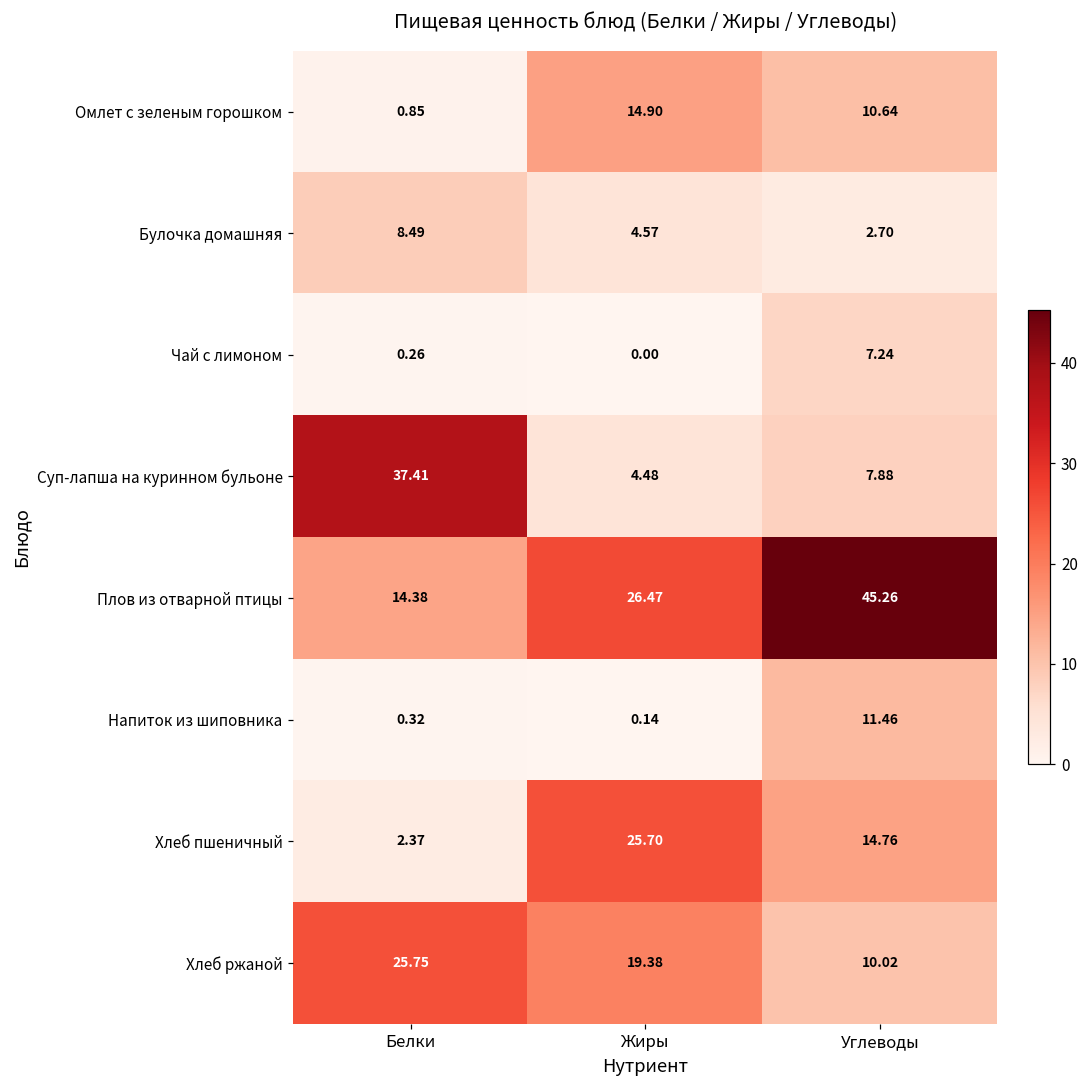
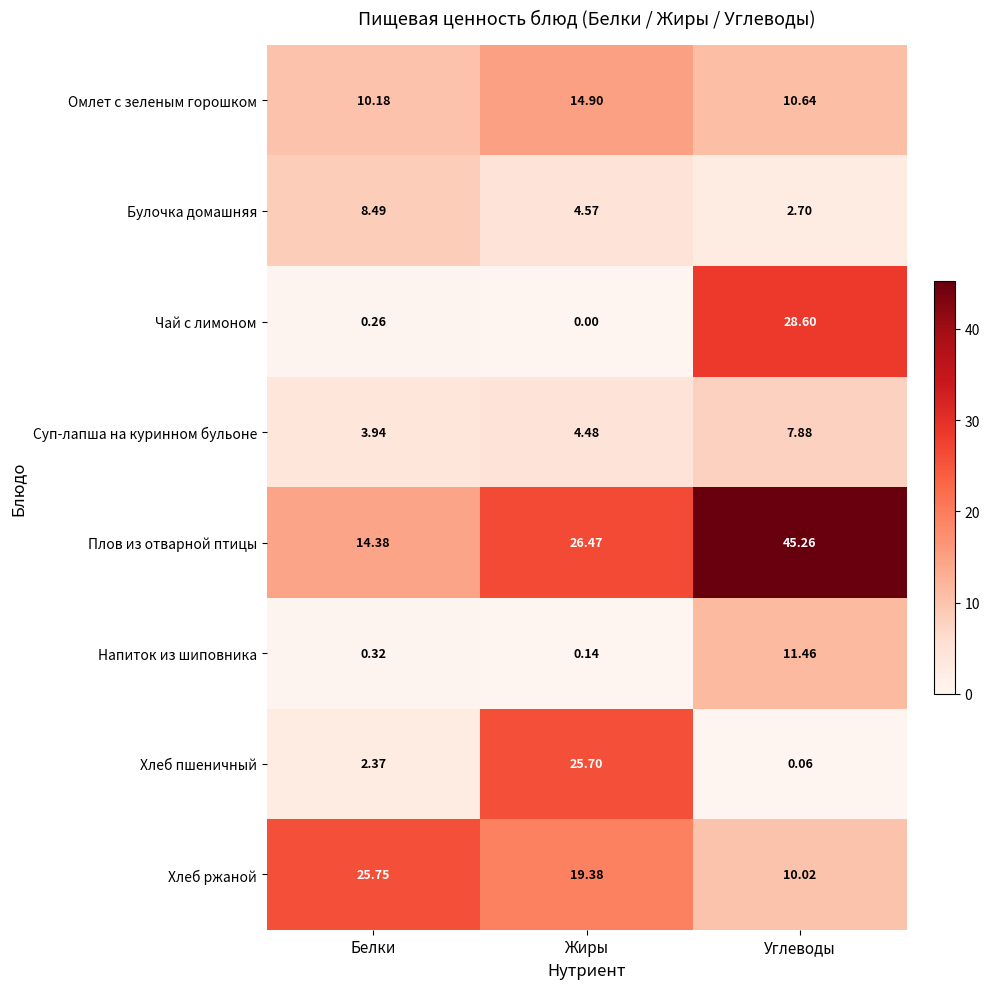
  {
    "Омлет с зеленым горошком": {
-     "Белки": 0.85,
+     "Белки": 10.18,
      "Жиры": 14.90,
      "Углеводы": 10.64
    },
    "Булочка домашняя": {
      "Белки": 8.49,
      "Жиры": 4.57,
      "Углеводы": 2.70
    },
    "Чай с лимоном": {
      "Белки": 0.26,
      "Жиры": 0.00,
-     "Углеводы": 7.24
+     "Углеводы": 28.60
    },
    "Суп-лапша на куринном бульоне": {
-     "Белки": 37.41,
+     "Белки": 3.94,
      "Жиры": 4.48,
      "Углеводы": 7.88
    },
    "Плов из отварной птицы": {
      "Белки": 14.38,
      "Жиры": 26.47,
      "Углеводы": 45.26
    },
    "Напиток из шиповника": {
      "Белки": 0.32,
      "Жиры": 0.14,
      "Углеводы": 11.46
    },
    "Хлеб пшеничный": {
      "Белки": 2.37,
      "Жиры": 25.70,
-     "Углеводы": 14.76
+     "Углеводы": 0.06
    },
    "Хлеб ржаной": {
      "Белки": 25.75,
      "Жиры": 19.38,
      "Углеводы": 10.02
    }
  }
